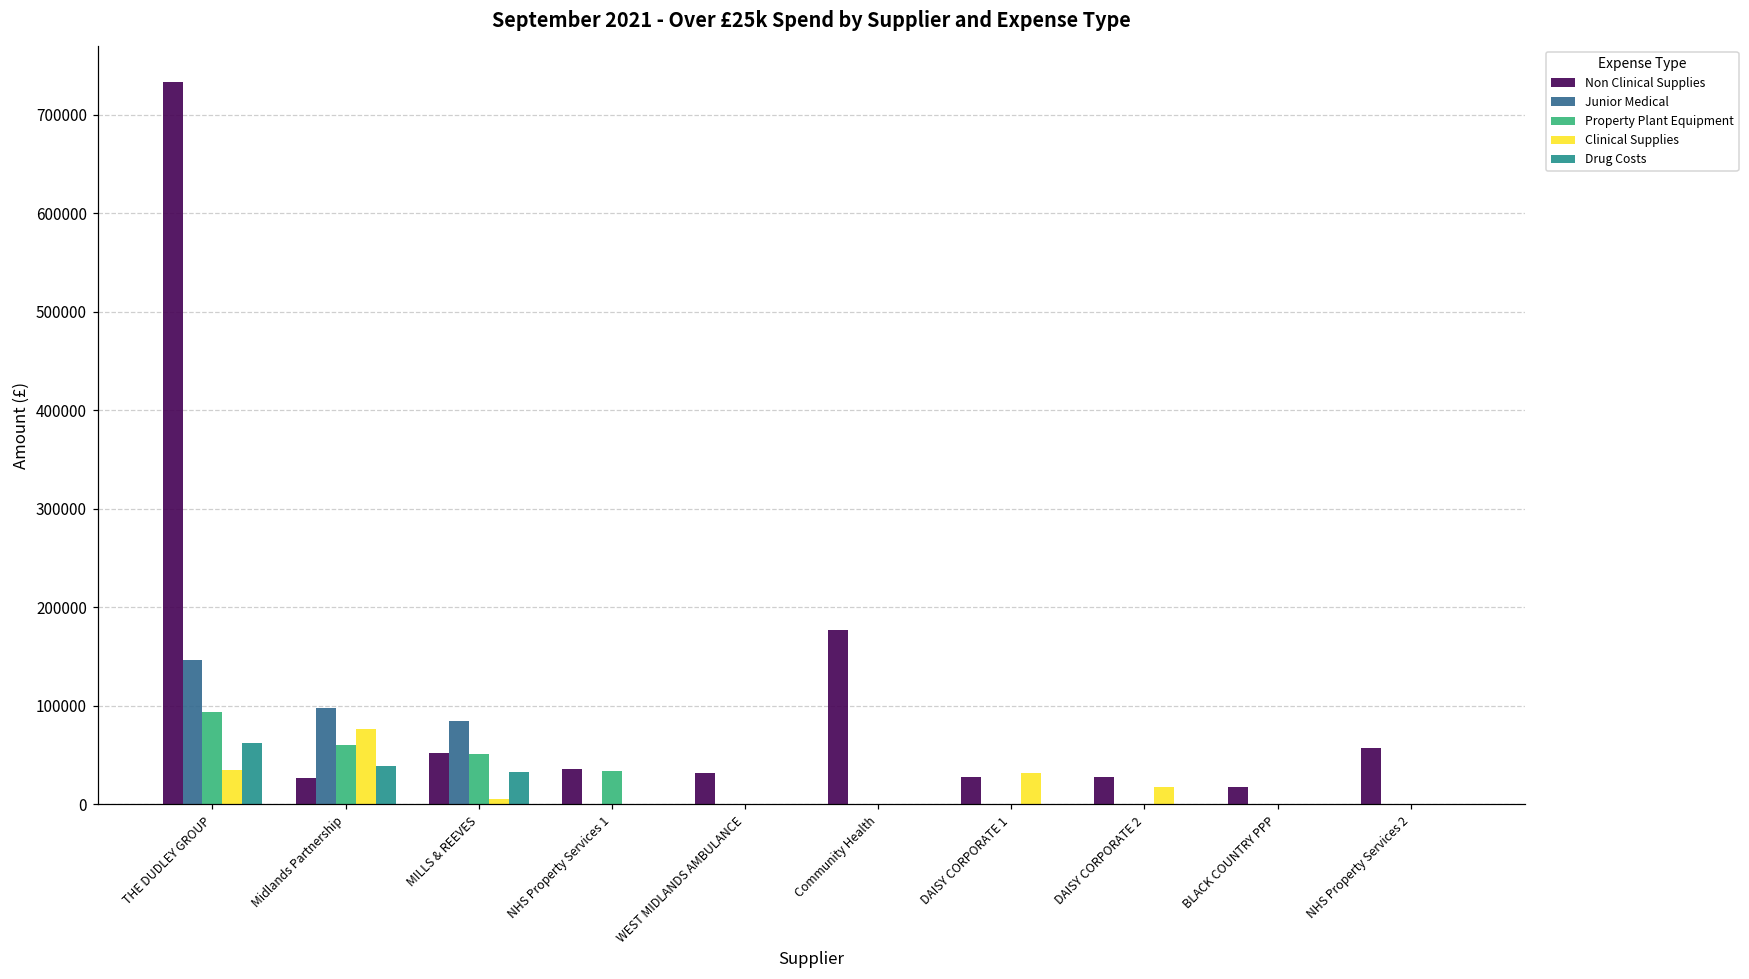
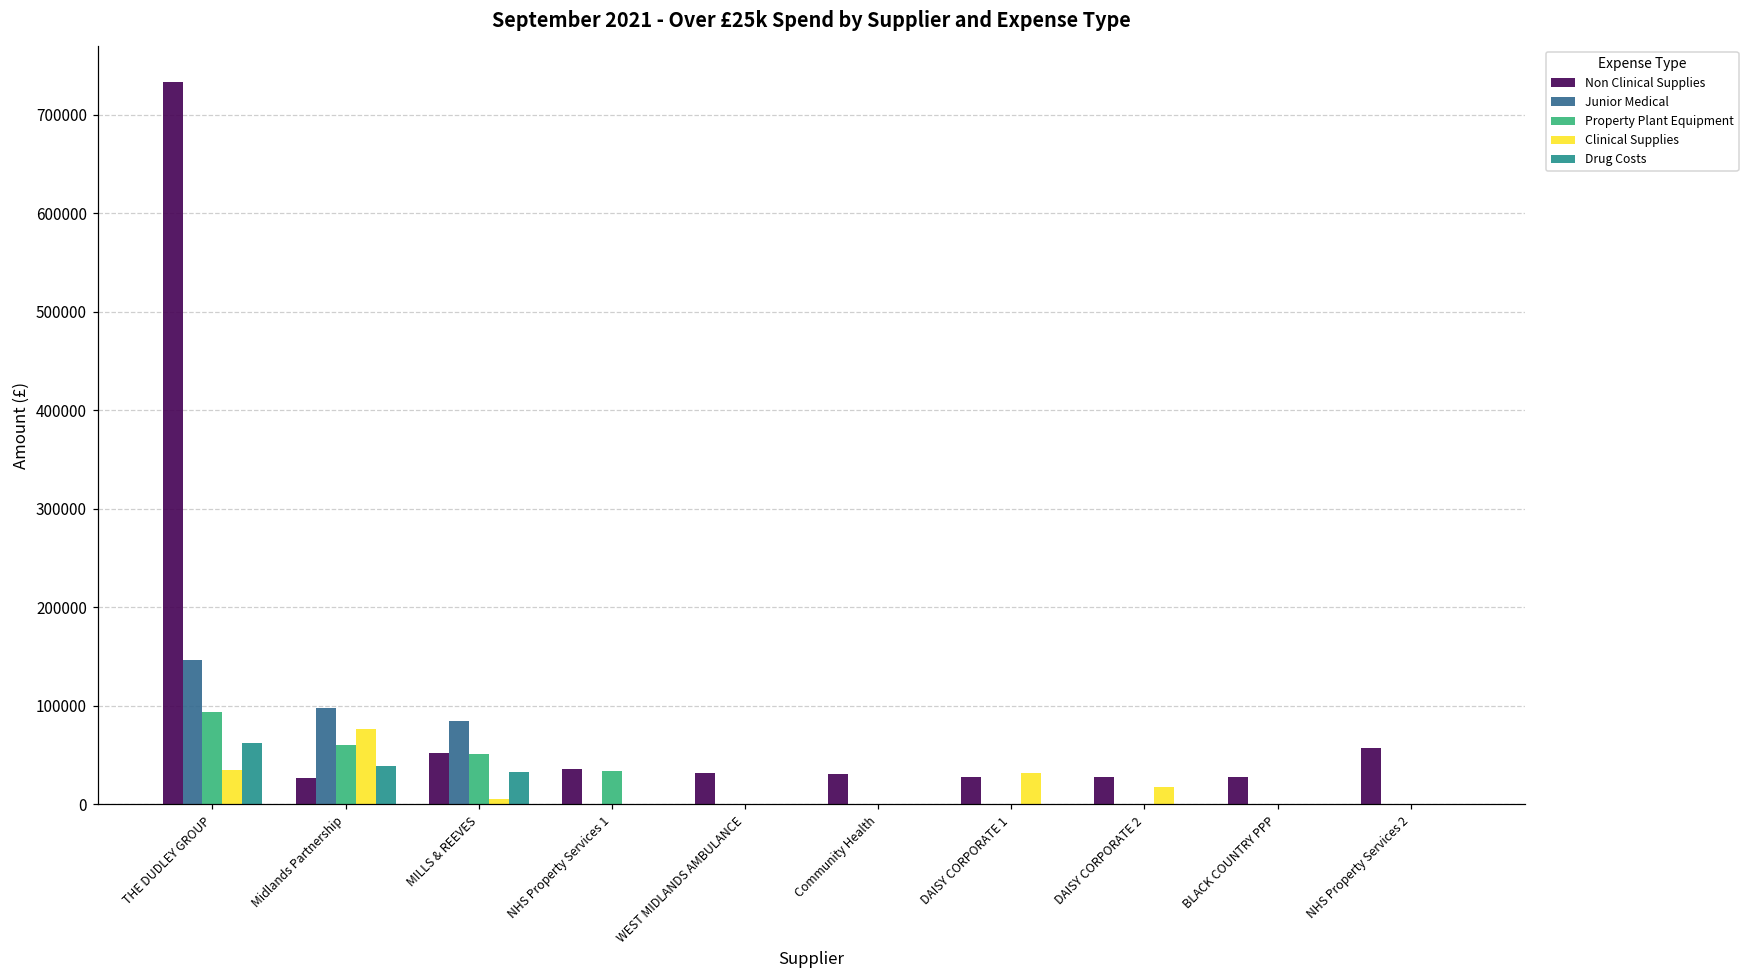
  {
    "Non Clinical Supplies": {
      "THE DUDLEY GROUP": 730000,
      "Midlands Partnership": 30000,
      "MILLS & REEVES": 50000,
      "NHS Property Services 1": 40000,
      "WEST MIDLANDS AMBULANCE": 30000,
-     "Community Health": 180000,
+     "Community Health": 30000,
      "DAISY CORPORATE 1": 30000,
      "DAISY CORPORATE 2": 30000,
-     "BLACK COUNTRY PPP": 20000,
+     "BLACK COUNTRY PPP": 30000,
      "NHS Property Services 2": 60000
    },
    "Clinical Supplies": {
      "THE DUDLEY GROUP": 40000,
      "Midlands Partnership": 80000,
      "MILLS & REEVES": 10000,
      "NHS Property Services 1": 0,
      "WEST MIDLANDS AMBULANCE": 0,
      "Community Health": 0,
      "DAISY CORPORATE 1": 30000,
      "DAISY CORPORATE 2": 20000,
      "BLACK COUNTRY PPP": 0,
      "NHS Property Services 2": 0
    }
  }
